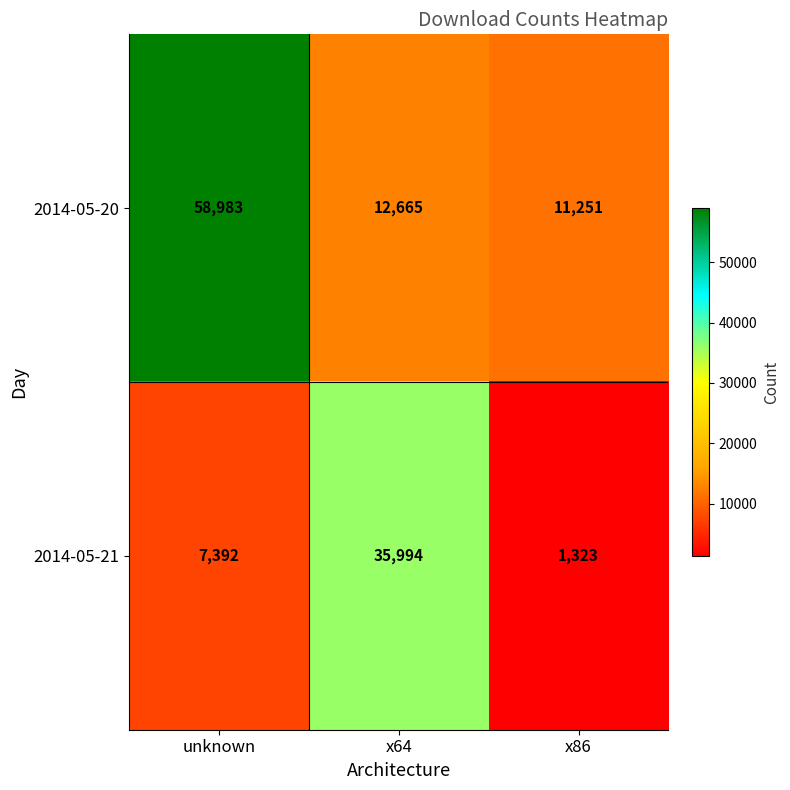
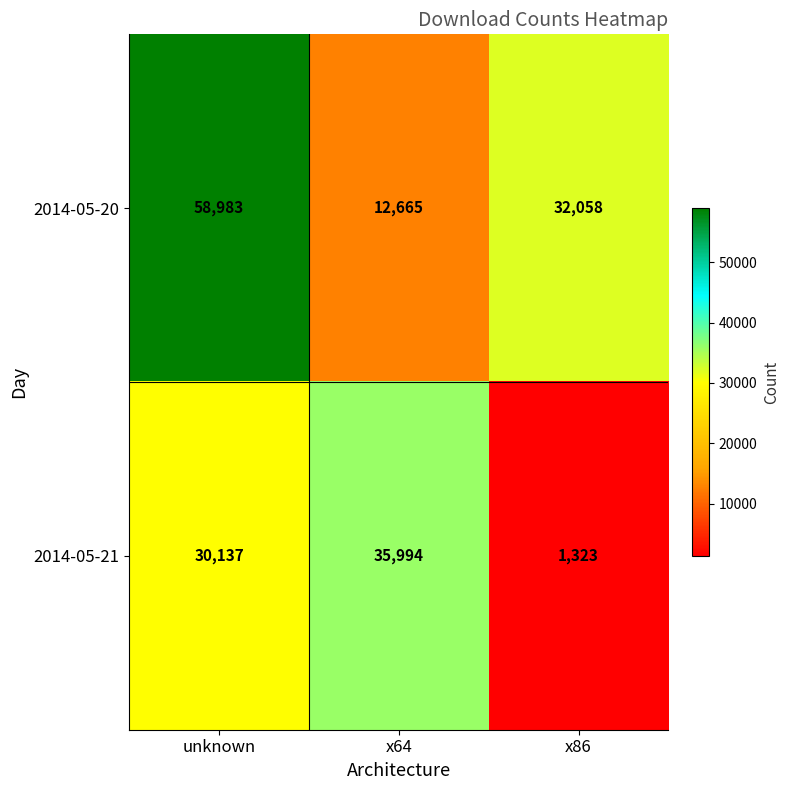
  {
    "2014-05-20": {
      "unknown": "58,983",
      "x64": "12,665",
-     "x86": "11,251"
+     "x86": "32,058"
    },
    "2014-05-21": {
-     "unknown": "7,392",
+     "unknown": "30,137",
      "x64": "35,994",
      "x86": "1,323"
    }
  }
